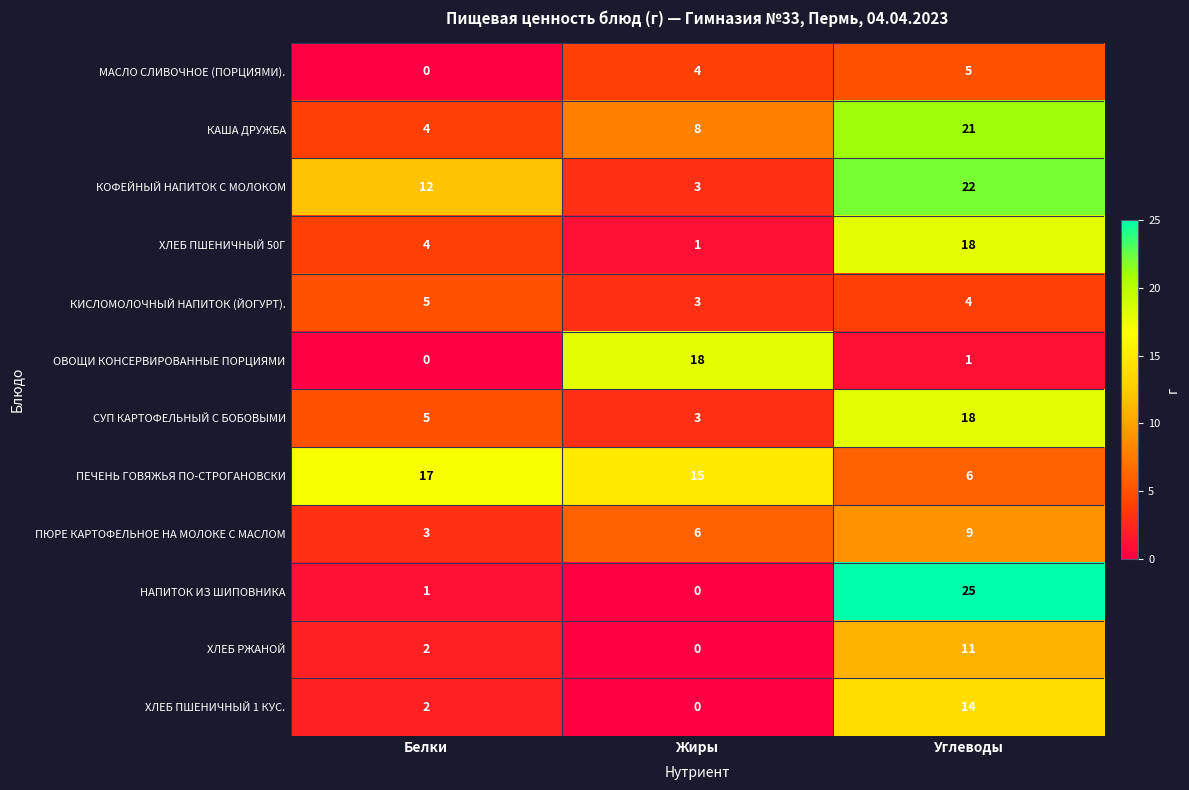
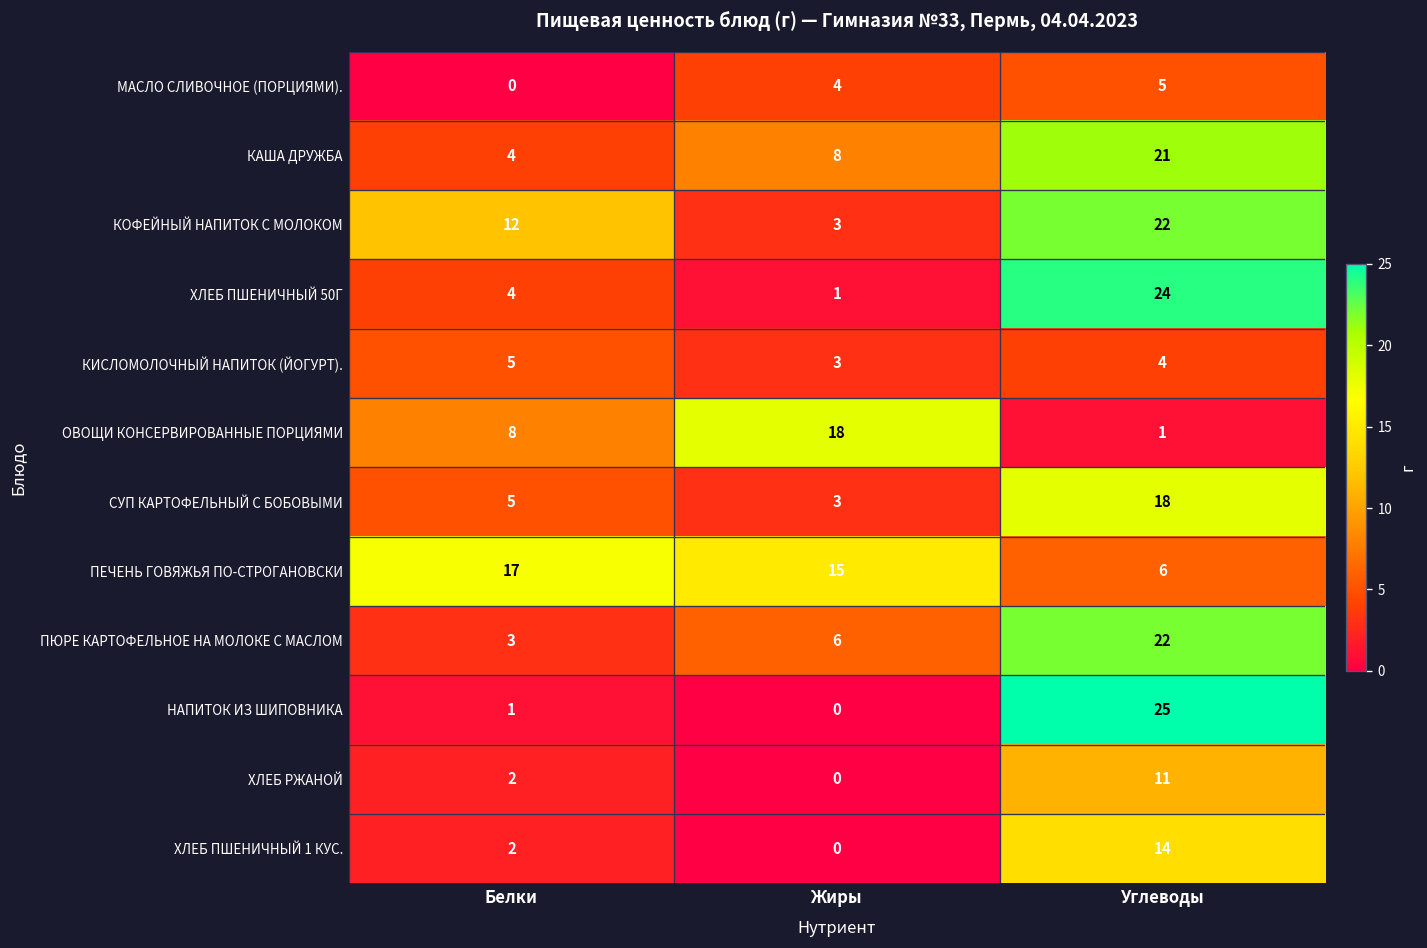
  {
    "МАСЛО СЛИВОЧНОЕ (ПОРЦИЯМИ).": {
      "Белки": 0,
      "Жиры": 4,
      "Углеводы": 5
    },
    "КАША ДРУЖБА": {
      "Белки": 4,
      "Жиры": 8,
      "Углеводы": 21
    },
    "КОФЕЙНЫЙ НАПИТОК С МОЛОКОМ": {
      "Белки": 12,
      "Жиры": 3,
      "Углеводы": 22
    },
    "ХЛЕБ ПШЕНИЧНЫЙ 50Г": {
      "Белки": 4,
      "Жиры": 1,
-     "Углеводы": 18
+     "Углеводы": 24
    },
    "КИСЛОМОЛОЧНЫЙ НАПИТОК (ЙОГУРТ).": {
      "Белки": 5,
      "Жиры": 3,
      "Углеводы": 4
    },
    "ОВОЩИ КОНСЕРВИРОВАННЫЕ ПОРЦИЯМИ": {
-     "Белки": 0,
+     "Белки": 8,
      "Жиры": 18,
      "Углеводы": 1
    },
    "СУП КАРТОФЕЛЬНЫЙ С БОБОВЫМИ": {
      "Белки": 5,
      "Жиры": 3,
      "Углеводы": 18
    },
    "ПЕЧЕНЬ ГОВЯЖЬЯ ПО-СТРОГАНОВСКИ": {
      "Белки": 17,
      "Жиры": 15,
      "Углеводы": 6
    },
    "ПЮРЕ КАРТОФЕЛЬНОЕ НА МОЛОКЕ С МАСЛОМ": {
      "Белки": 3,
      "Жиры": 6,
-     "Углеводы": 9
+     "Углеводы": 22
    },
    "НАПИТОК ИЗ ШИПОВНИКА": {
      "Белки": 1,
      "Жиры": 0,
      "Углеводы": 25
    },
    "ХЛЕБ РЖАНОЙ": {
      "Белки": 2,
      "Жиры": 0,
      "Углеводы": 11
    },
    "ХЛЕБ ПШЕНИЧНЫЙ 1 КУС.": {
      "Белки": 2,
      "Жиры": 0,
      "Углеводы": 14
    }
  }
